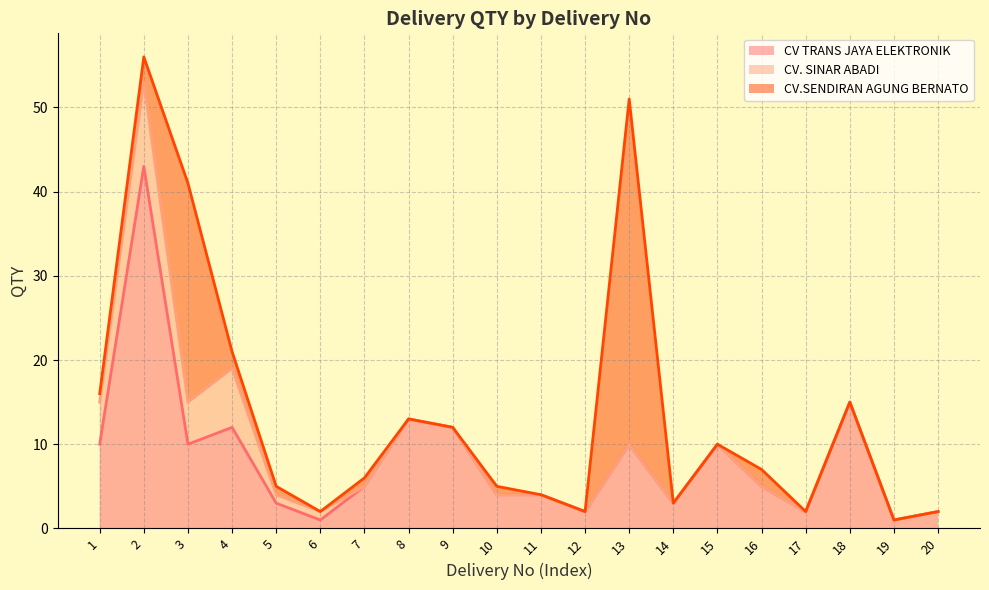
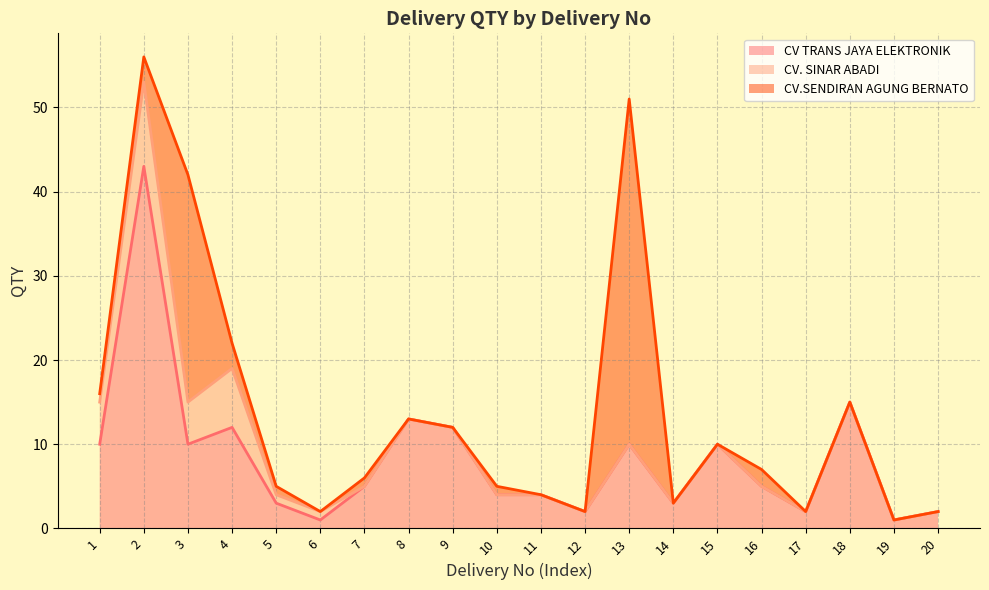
  {
    "CV.SENDIRAN AGUNG BERNATO": {
      "1": 1,
      "2": 3,
-     "3": 26,
-     "4": 2,
+     "3": 27,
+     "4": 3,
      "5": 1,
      "7": 1,
      "10": 1,
      "13": 41,
      "16": 2
    }
  }
